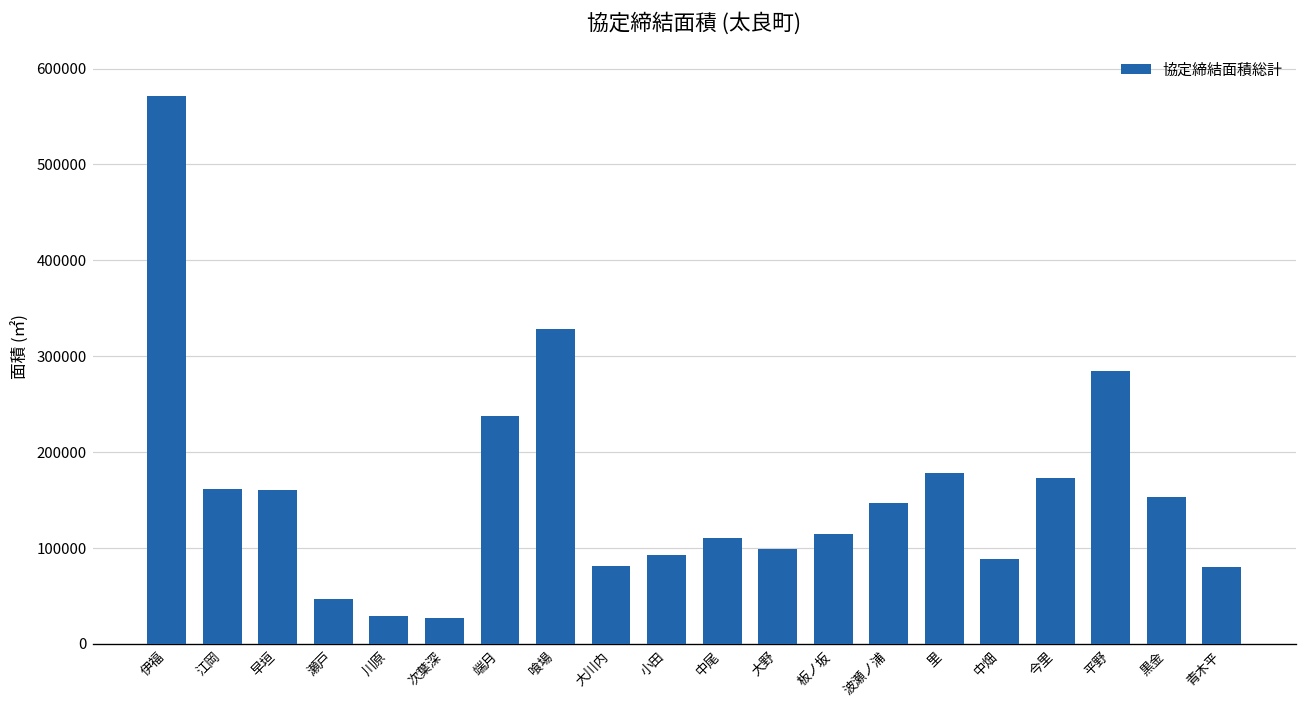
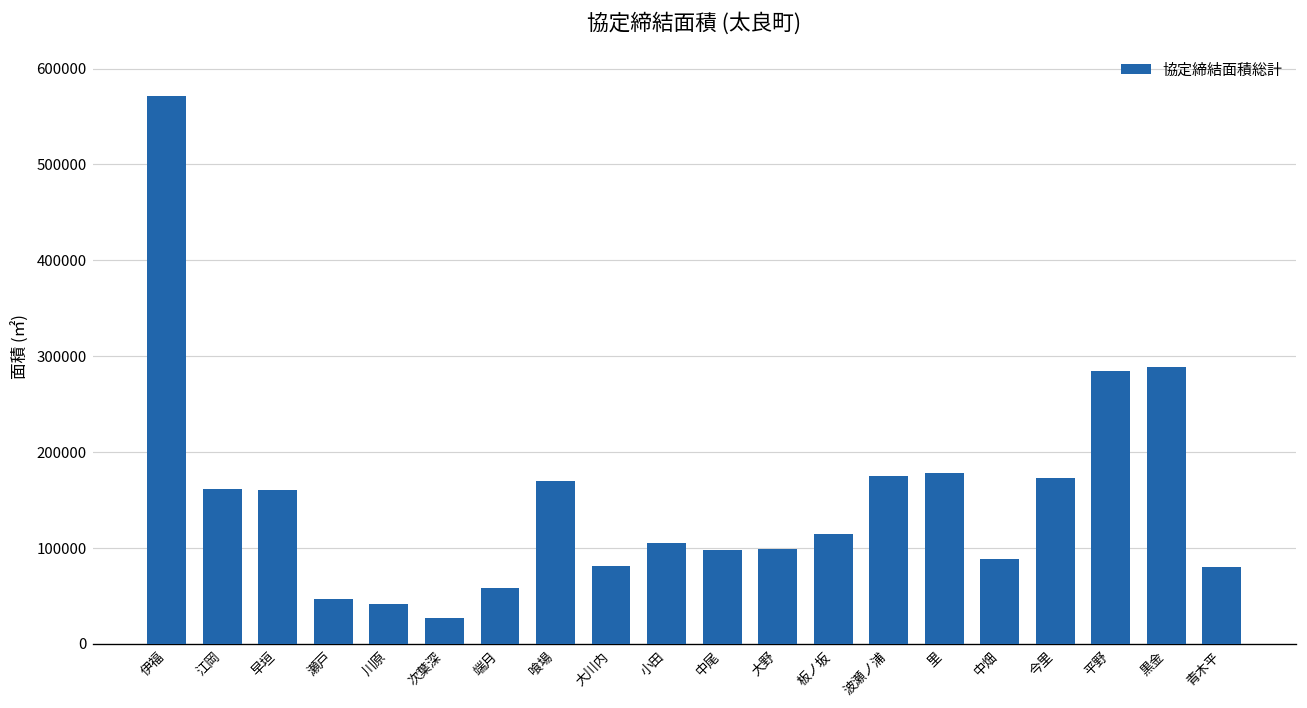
  {
    "伊福": 570000,
    "江岡": 160000,
    "早垣": 160000,
    "瀬戸": 50000,
-   "川原": 30000,
+   "川原": 40000,
    "次葉深": 30000,
-   "端月": 240000,
-   "喰場": 330000,
+   "端月": 60000,
+   "喰場": 170000,
    "大川内": 80000,
-   "小田": 90000,
-   "中尾": 110000,
+   "小田": 110000,
+   "中尾": 100000,
    "大野": 100000,
    "板ノ坂": 110000,
-   "波瀬ノ浦": 150000,
+   "波瀬ノ浦": 180000,
    "里": 180000,
    "中畑": 90000,
    "今里": 170000,
    "平野": 280000,
-   "黒金": 150000,
+   "黒金": 290000,
    "青木平": 80000
  }
